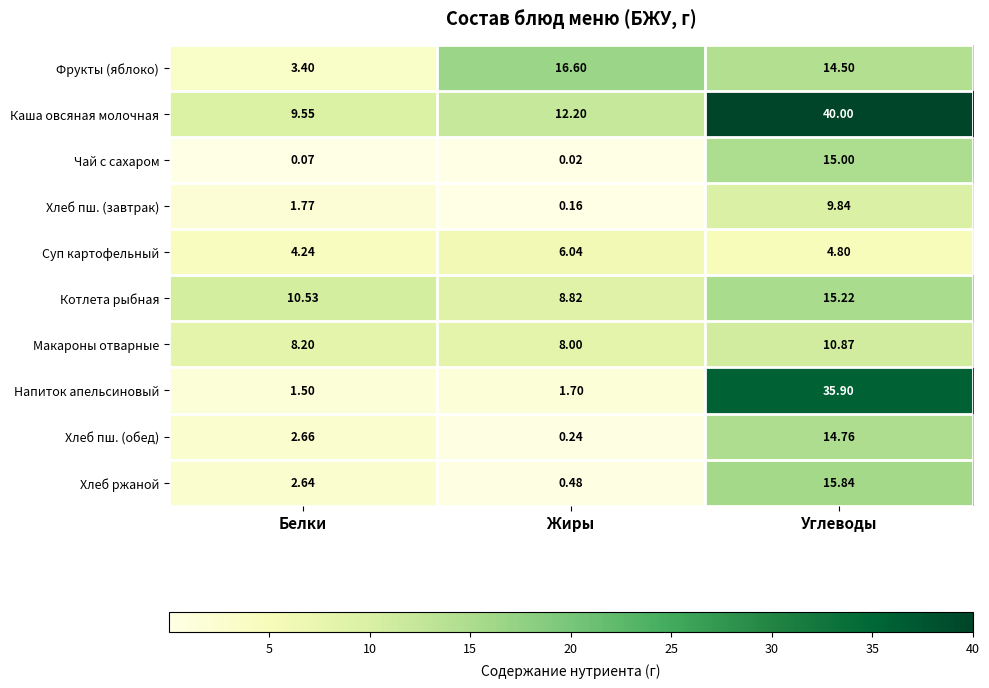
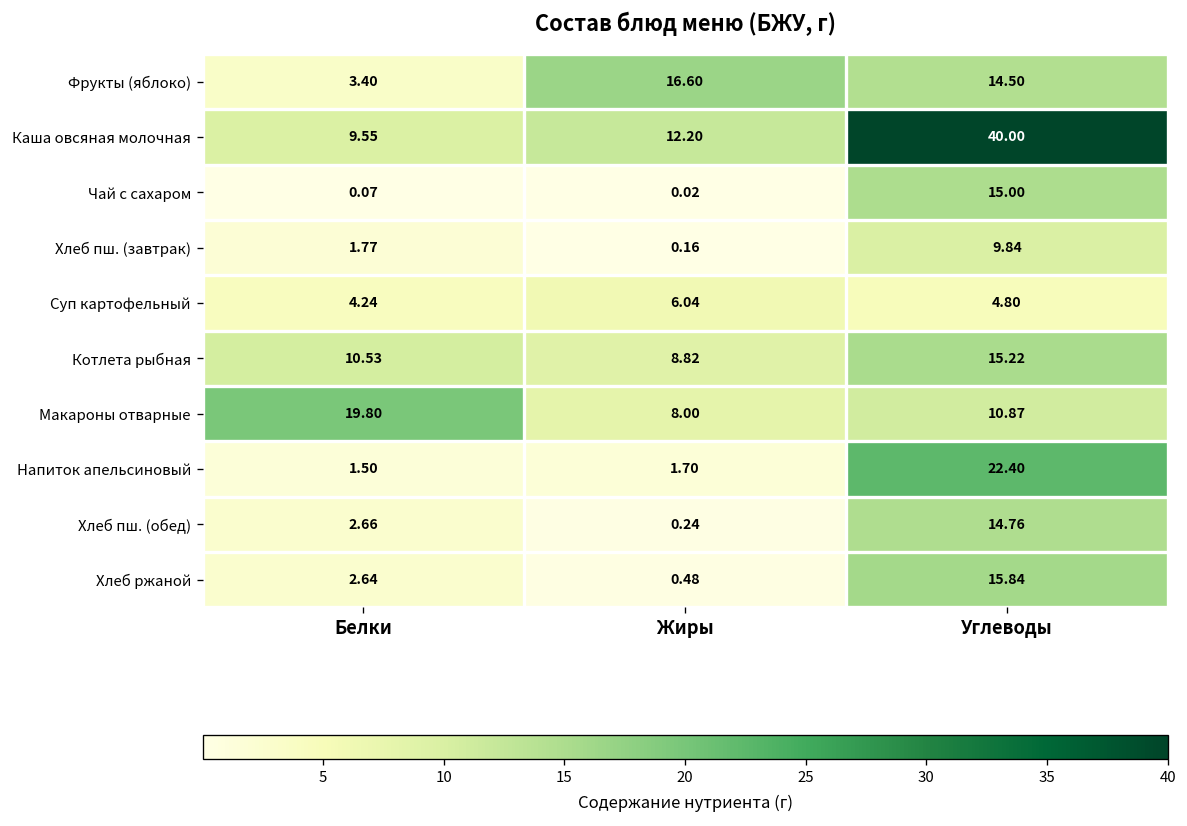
  {
    "Фрукты (яблоко)": {
      "Белки": 3.40,
      "Жиры": 16.60,
      "Углеводы": 14.50
    },
    "Каша овсяная молочная": {
      "Белки": 9.55,
      "Жиры": 12.20,
      "Углеводы": 40.00
    },
    "Чай с сахаром": {
      "Белки": 0.07,
      "Жиры": 0.02,
      "Углеводы": 15.00
    },
    "Хлеб пш. (завтрак)": {
      "Белки": 1.77,
      "Жиры": 0.16,
      "Углеводы": 9.84
    },
    "Суп картофельный": {
      "Белки": 4.24,
      "Жиры": 6.04,
      "Углеводы": 4.80
    },
    "Котлета рыбная": {
      "Белки": 10.53,
      "Жиры": 8.82,
      "Углеводы": 15.22
    },
    "Макароны отварные": {
-     "Белки": 8.20,
+     "Белки": 19.80,
      "Жиры": 8.00,
      "Углеводы": 10.87
    },
    "Напиток апельсиновый": {
      "Белки": 1.50,
      "Жиры": 1.70,
-     "Углеводы": 35.90
+     "Углеводы": 22.40
    },
    "Хлеб пш. (обед)": {
      "Белки": 2.66,
      "Жиры": 0.24,
      "Углеводы": 14.76
    },
    "Хлеб ржаной": {
      "Белки": 2.64,
      "Жиры": 0.48,
      "Углеводы": 15.84
    }
  }
